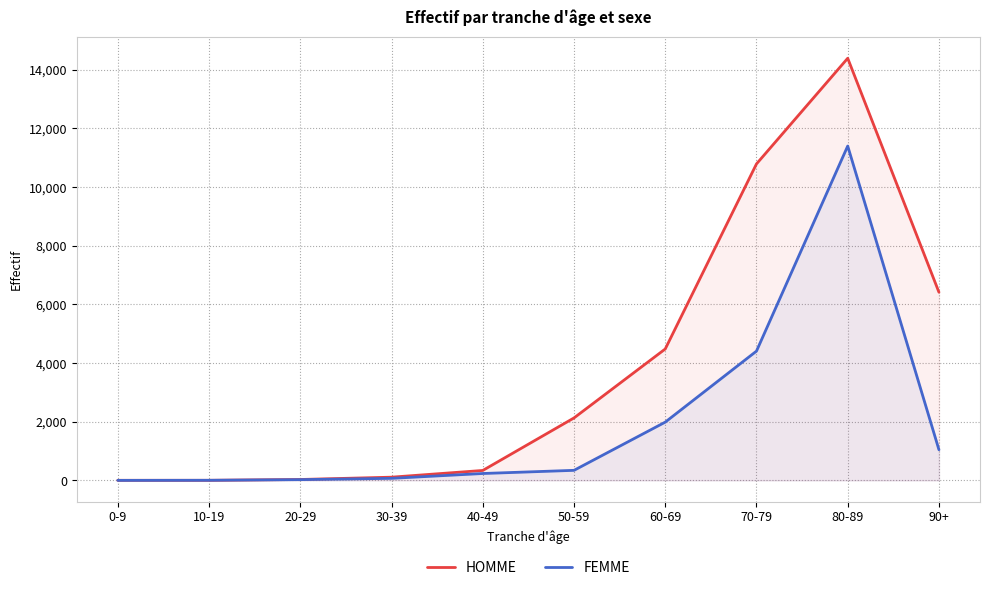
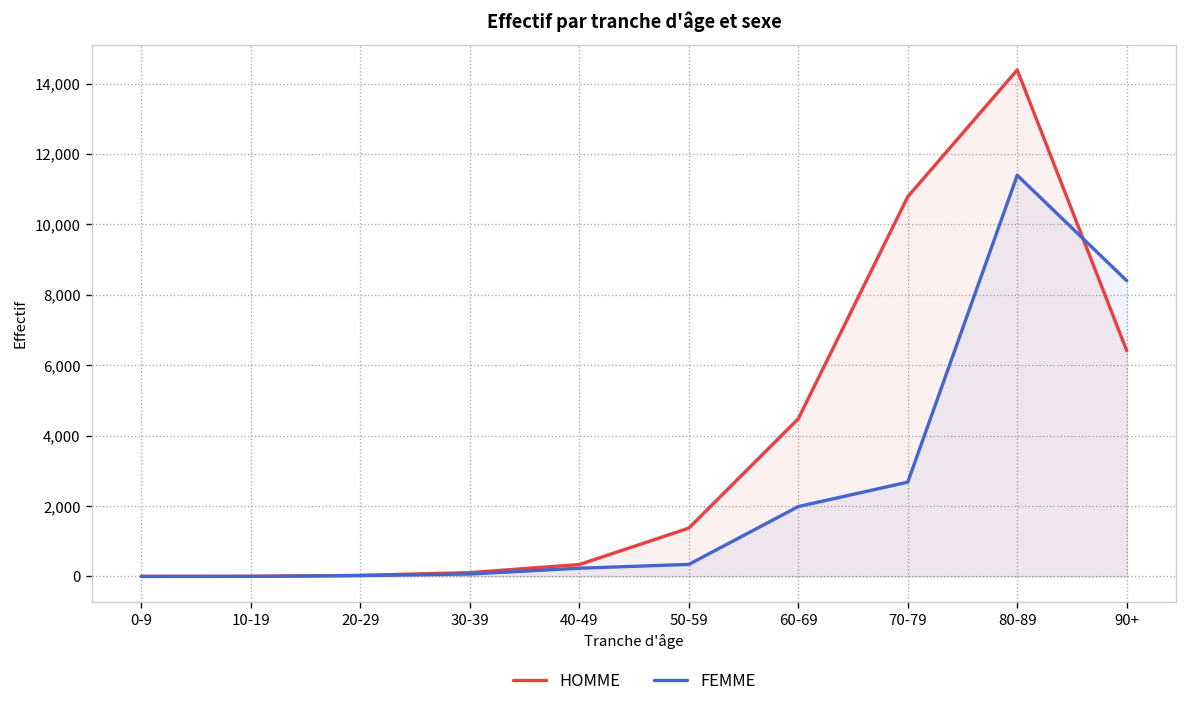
  {
    "HOMME": {
      "40-49": "300",
-     "50-59": "2,100",
+     "50-59": "1,400",
      "60-69": "4,500",
      "70-79": "10,800",
      "80-89": "14,400",
      "90+": "6,400"
    },
    "FEMME": {
      "40-49": "200",
      "50-59": "300",
      "60-69": "2,000",
-     "70-79": "4,400",
+     "70-79": "2,700",
      "80-89": "11,400",
-     "90+": "1,000"
+     "90+": "8,400"
    }
  }
